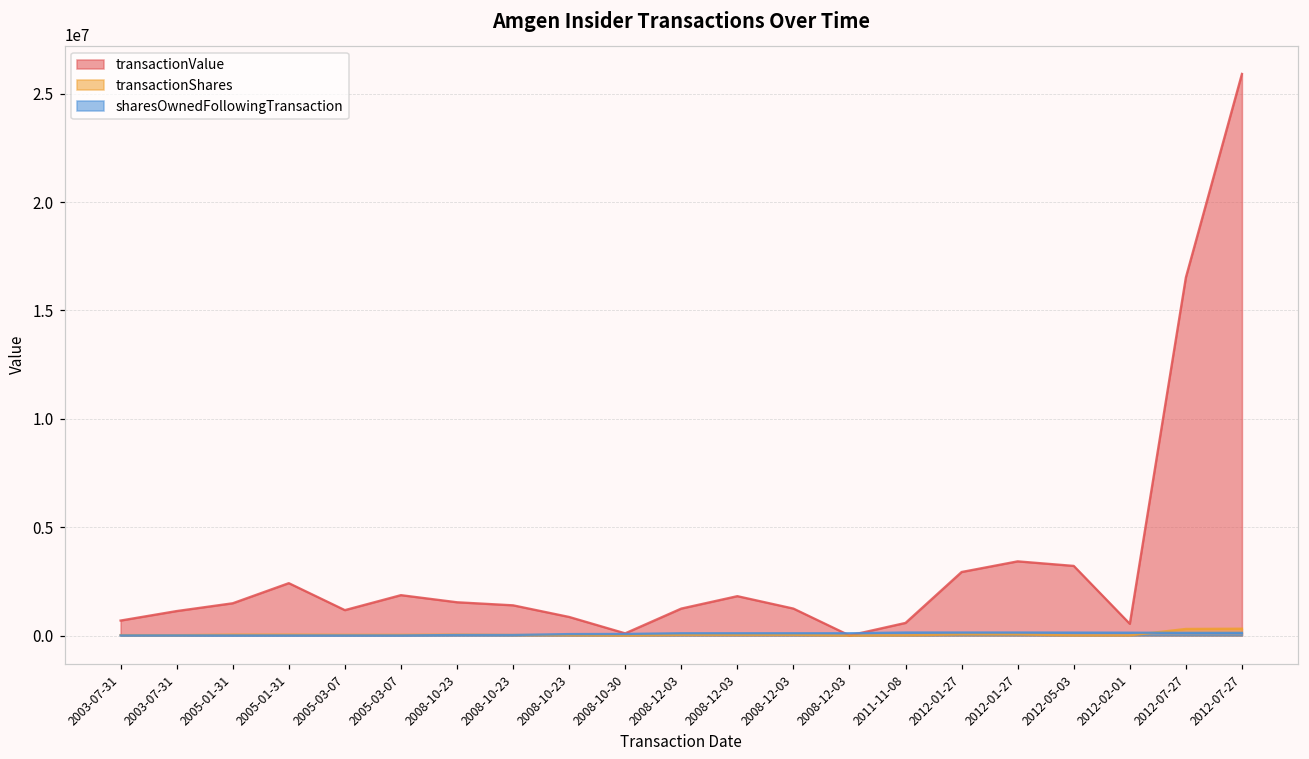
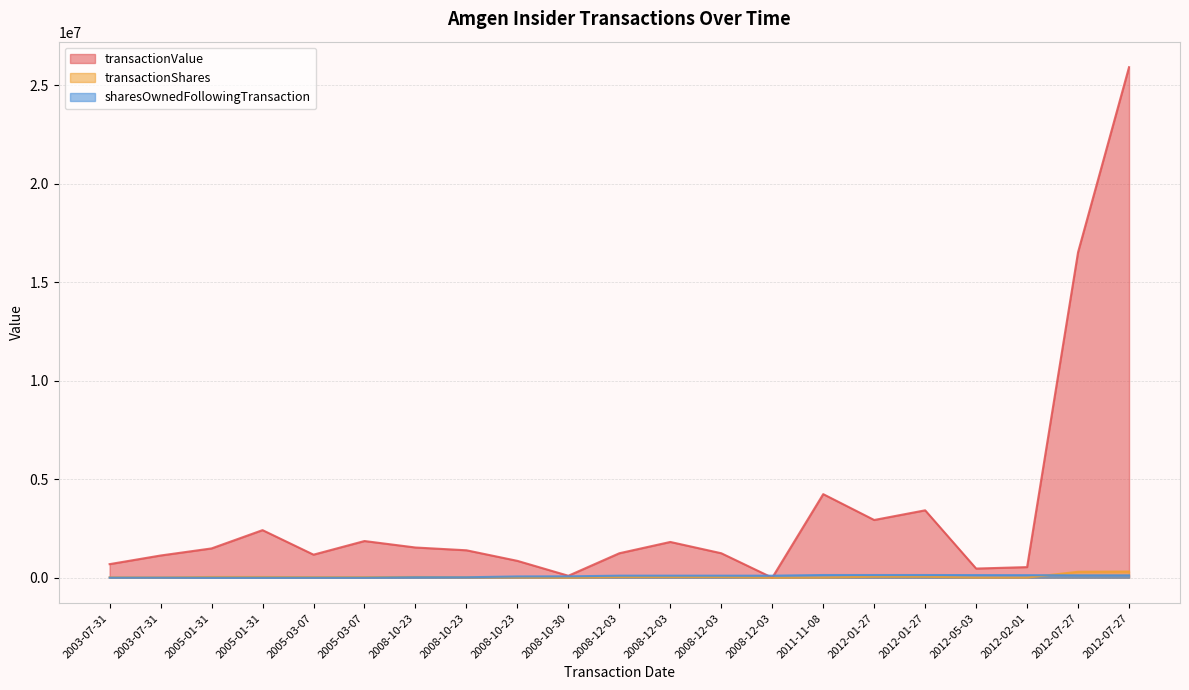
  {
    "transactionValue": {
-     "2011-11-08": 600000,
-     "2012-05-03": 3200000,
+     "2011-11-08": 4200000,
+     "2012-05-03": 500000,
      "2012-02-01": 500000
    }
  }
